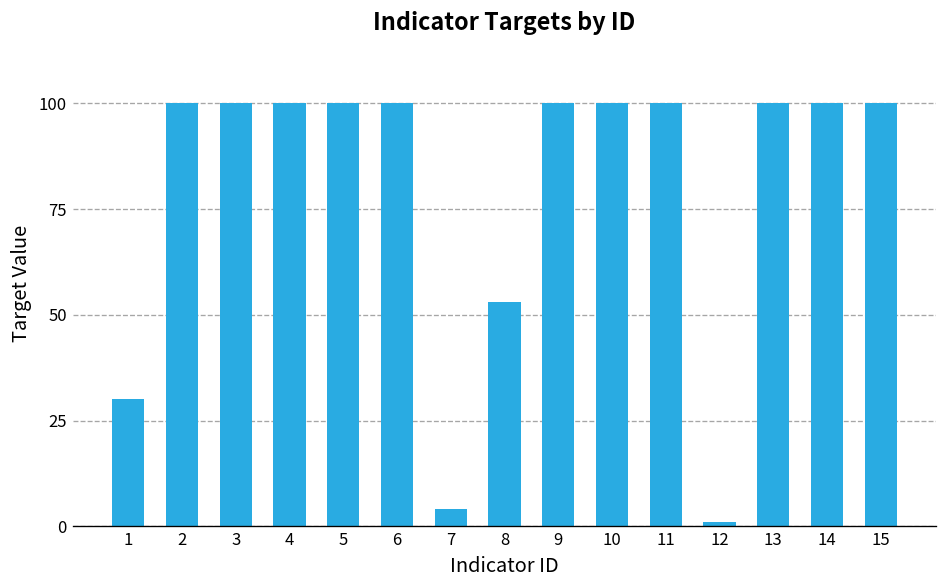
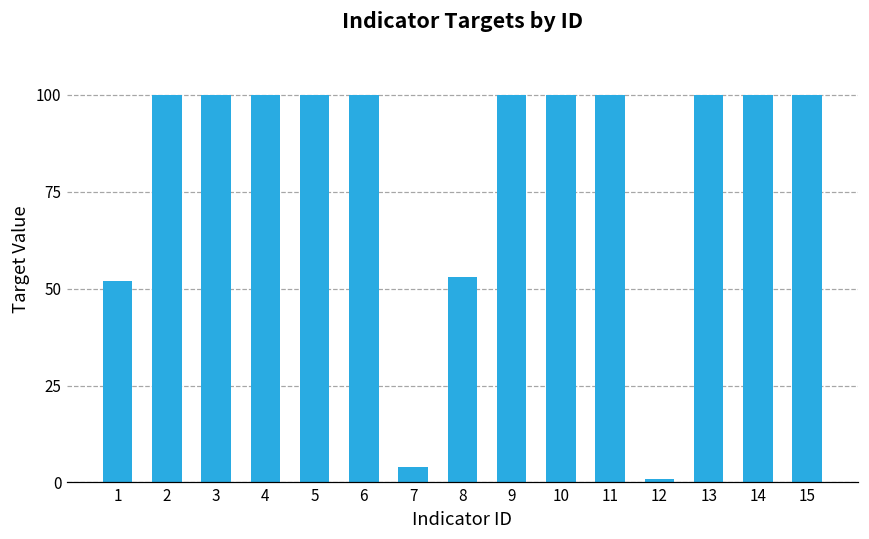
  {
-   "1": 30,
+   "1": 52,
    "2": 100,
    "3": 100,
    "4": 100,
    "5": 100,
    "6": 100,
    "7": 4,
    "8": 53,
    "9": 100,
    "10": 100,
    "11": 100,
    "12": 1,
    "13": 100,
    "14": 100,
    "15": 100
  }
